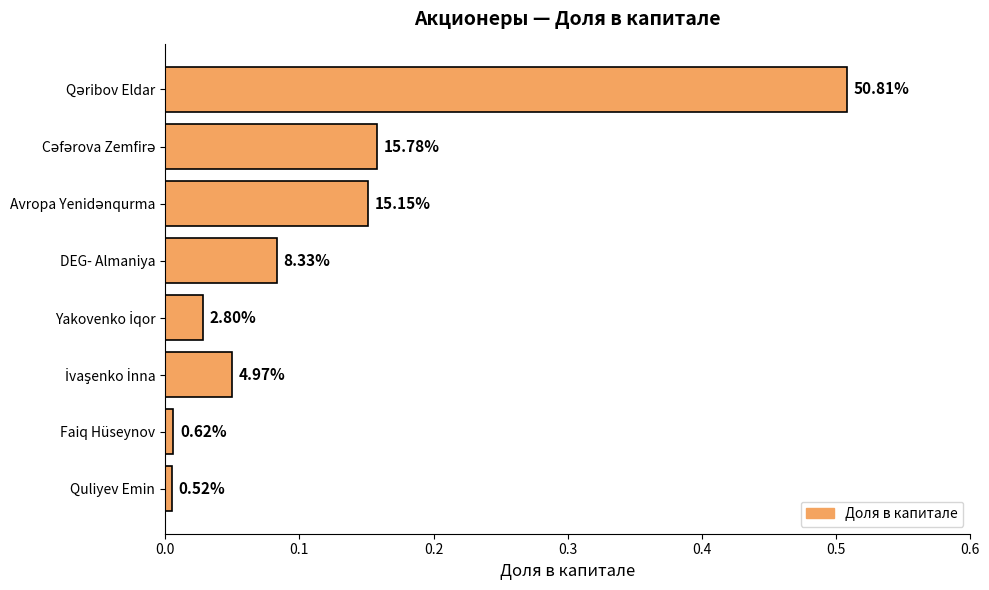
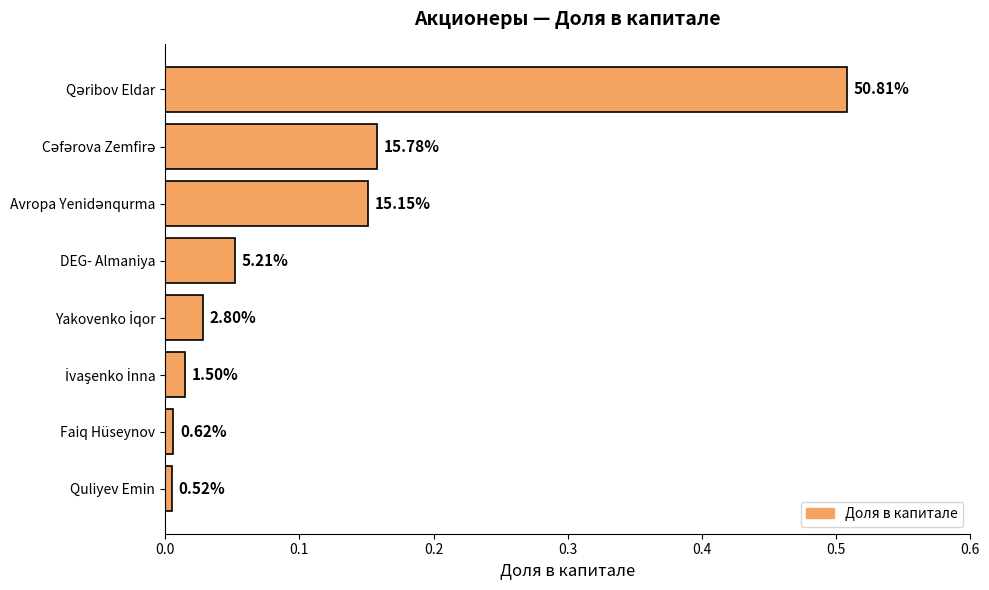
  {
    "Qəribov Eldar": "50.81%",
    "Cəfərova Zemfirə": "15.78%",
    "Avropa Yenidənqurma": "15.15%",
-   "DEG- Almaniya": "8.33%",
+   "DEG- Almaniya": "5.21%",
    "Yakovenko İqor": "2.80%",
-   "İvaşenko İnna": "4.97%",
+   "İvaşenko İnna": "1.50%",
    "Faiq Hüseynov": "0.62%",
    "Quliyev Emin": "0.52%"
  }
